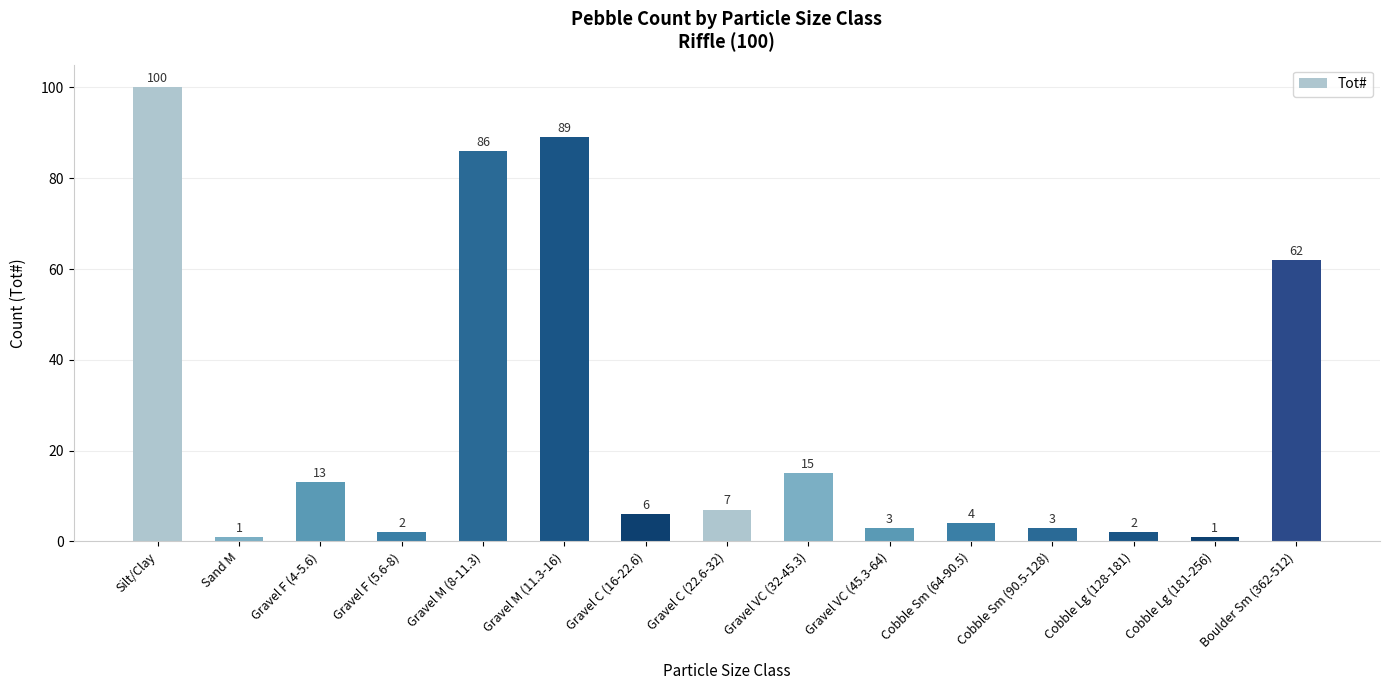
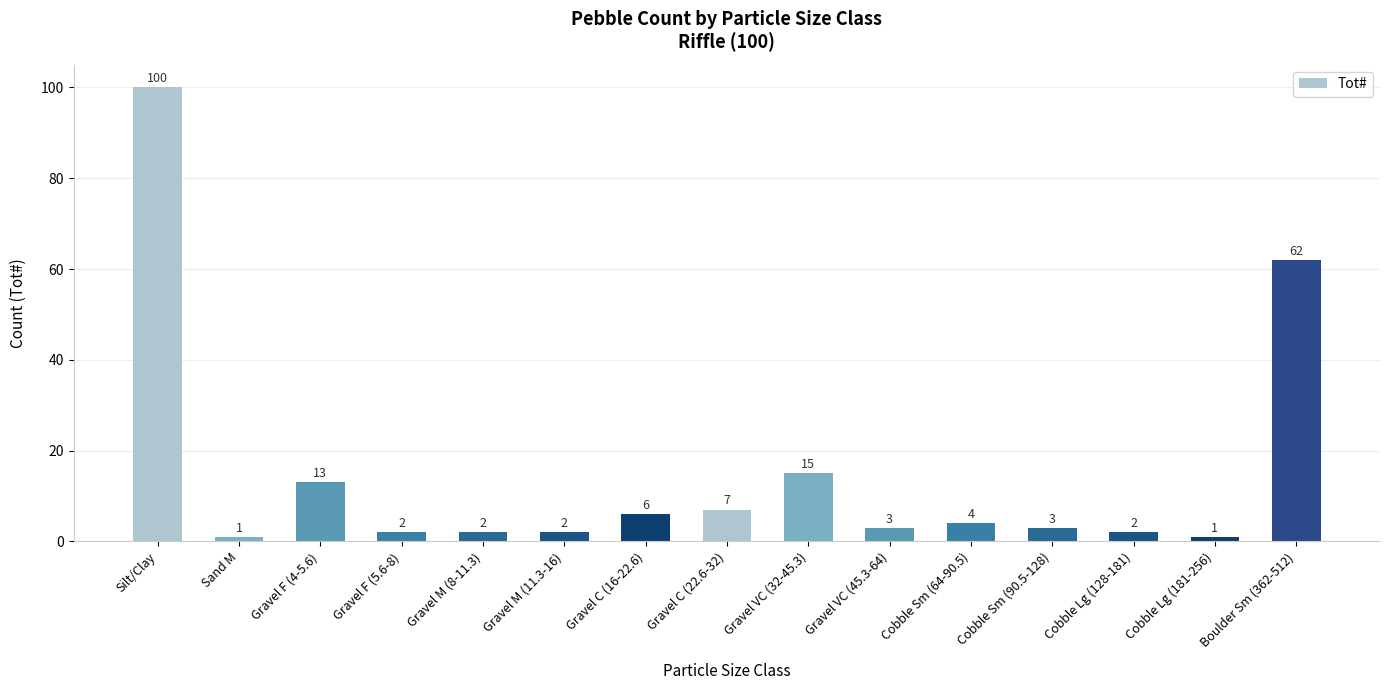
  {
    "Silt/Clay": 100,
    "Sand M": 1,
    "Gravel F (4-5.6)": 13,
    "Gravel F (5.6-8)": 2,
-   "Gravel M (8-11.3)": 86,
-   "Gravel M (11.3-16)": 89,
+   "Gravel M (8-11.3)": 2,
+   "Gravel M (11.3-16)": 2,
    "Gravel C (16-22.6)": 6,
    "Gravel C (22.6-32)": 7,
    "Gravel VC (32-45.3)": 15,
    "Gravel VC (45.3-64)": 3,
    "Cobble Sm (64-90.5)": 4,
    "Cobble Sm (90.5-128)": 3,
    "Cobble Lg (128-181)": 2,
    "Cobble Lg (181-256)": 1,
    "Boulder Sm (362-512)": 62
  }
